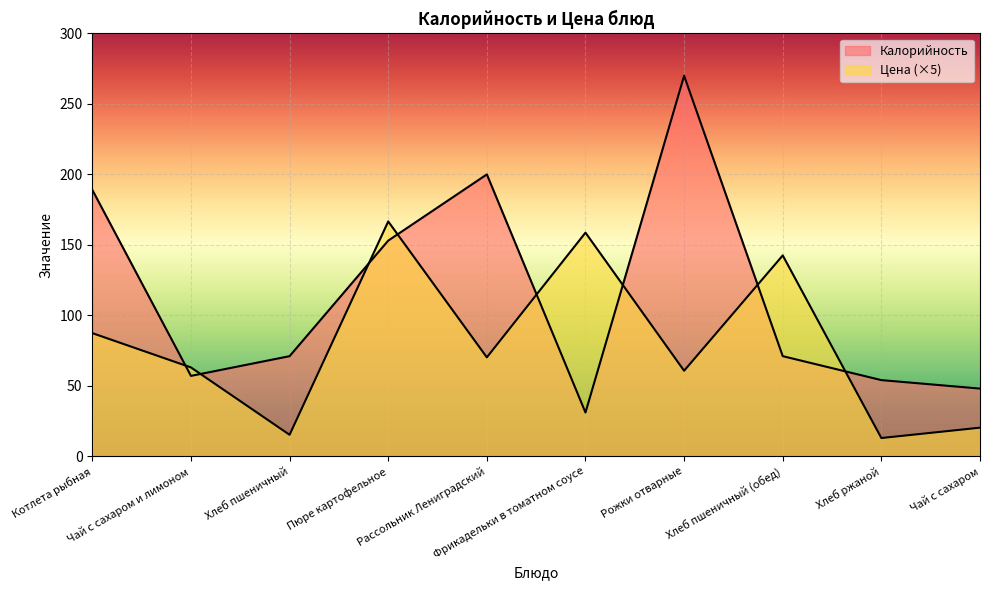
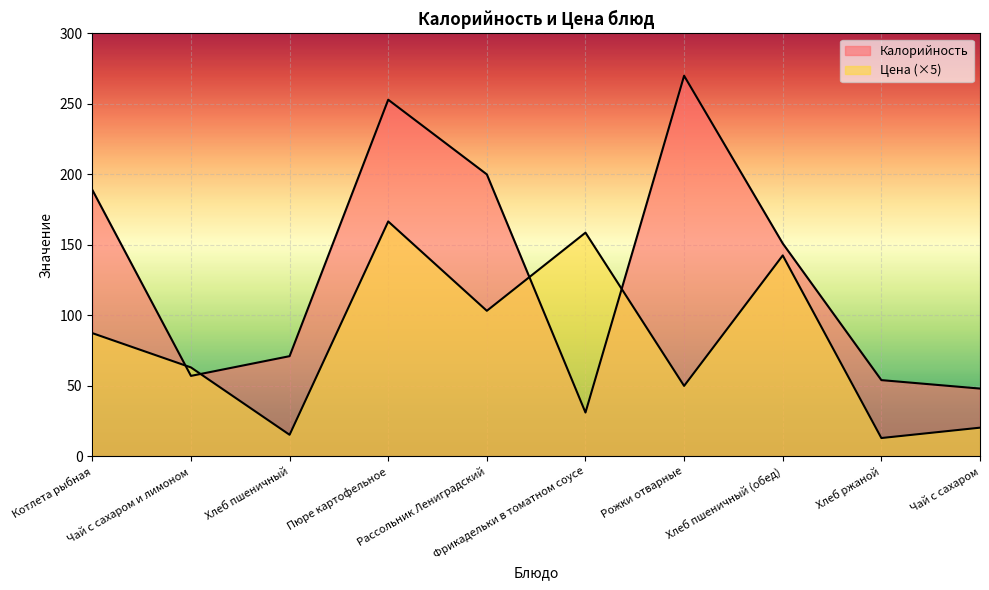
  {
    "Калорийность": {
      "Котлета рыбная": 189,
      "Чай с сахаром и лимоном": 57,
      "Хлеб пшеничный": 71,
-     "Пюре картофельное": 153,
+     "Пюре картофельное": 253,
      "Рассольник Лениградский": 200,
      "Фрикадельки в томатном соусе": 31,
      "Рожки отварные": 270,
-     "Хлеб пшеничный (обед)": 71,
+     "Хлеб пшеничный (обед)": 151,
      "Хлеб ржаной": 54,
      "Чай с сахаром": 48
    },
    "Цена (×5)": {
      "Котлета рыбная": 87,
      "Чай с сахаром и лимоном": 63,
      "Хлеб пшеничный": 15,
      "Пюре картофельное": 167,
-     "Рассольник Лениградский": 70,
+     "Рассольник Лениградский": 103,
      "Фрикадельки в томатном соусе": 159,
-     "Рожки отварные": 61,
+     "Рожки отварные": 50,
      "Хлеб пшеничный (обед)": 143,
      "Хлеб ржаной": 13,
      "Чай с сахаром": 20
    }
  }
